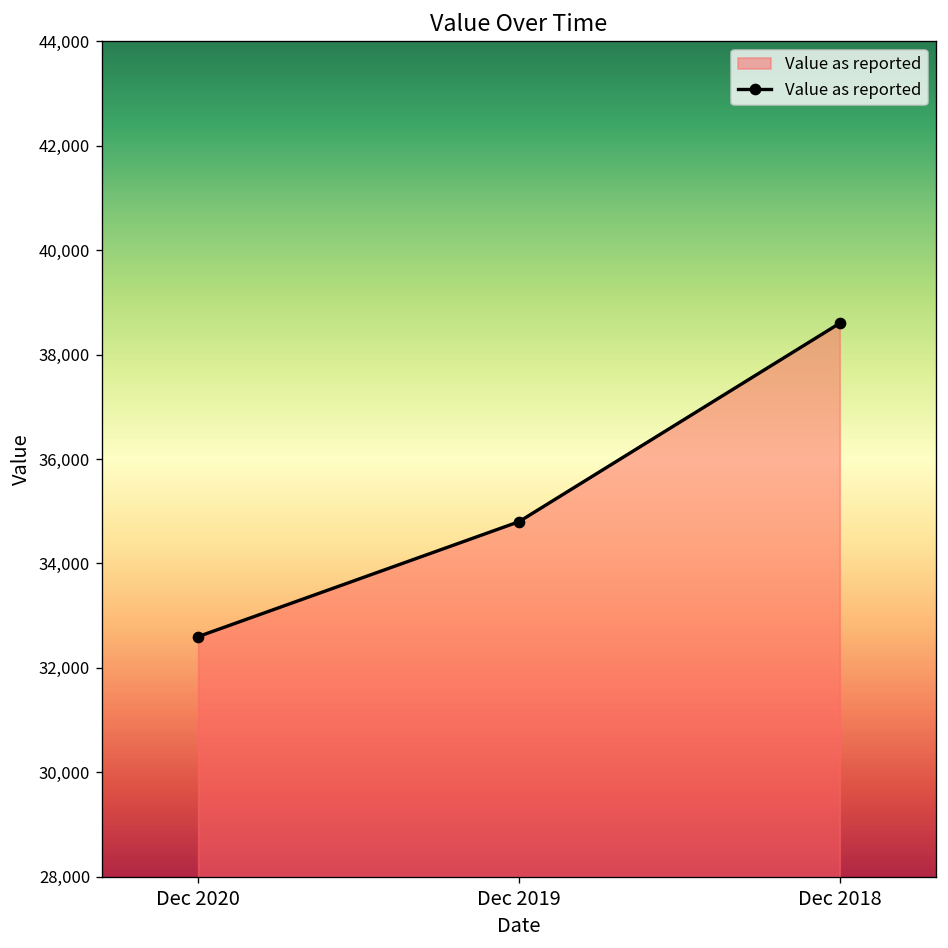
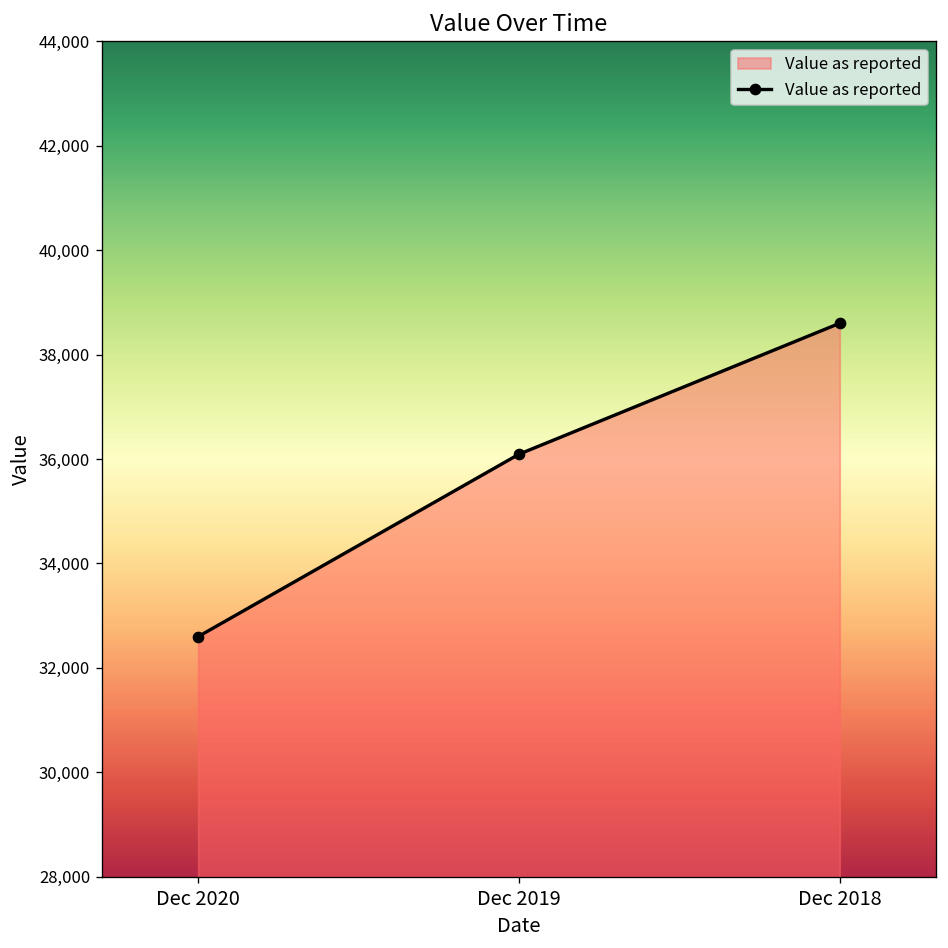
  {
    "Dec 2020": "32,600",
-   "Dec 2019": "34,800",
+   "Dec 2019": "36,100",
    "Dec 2018": "38,600"
  }
